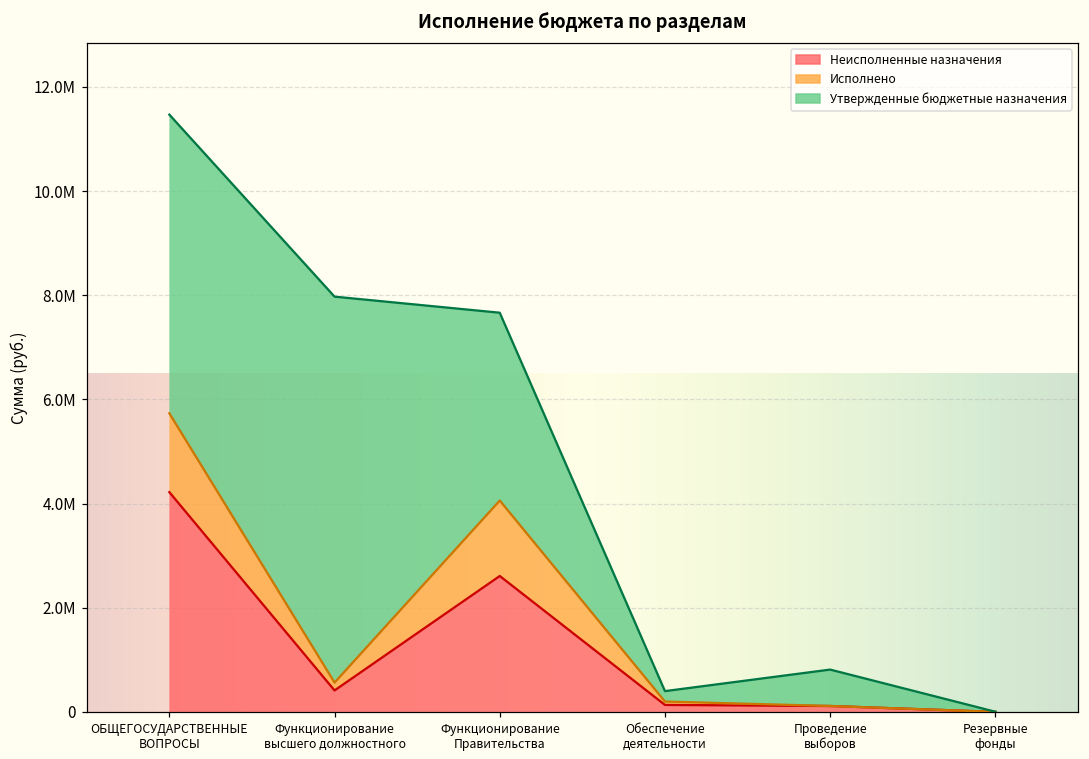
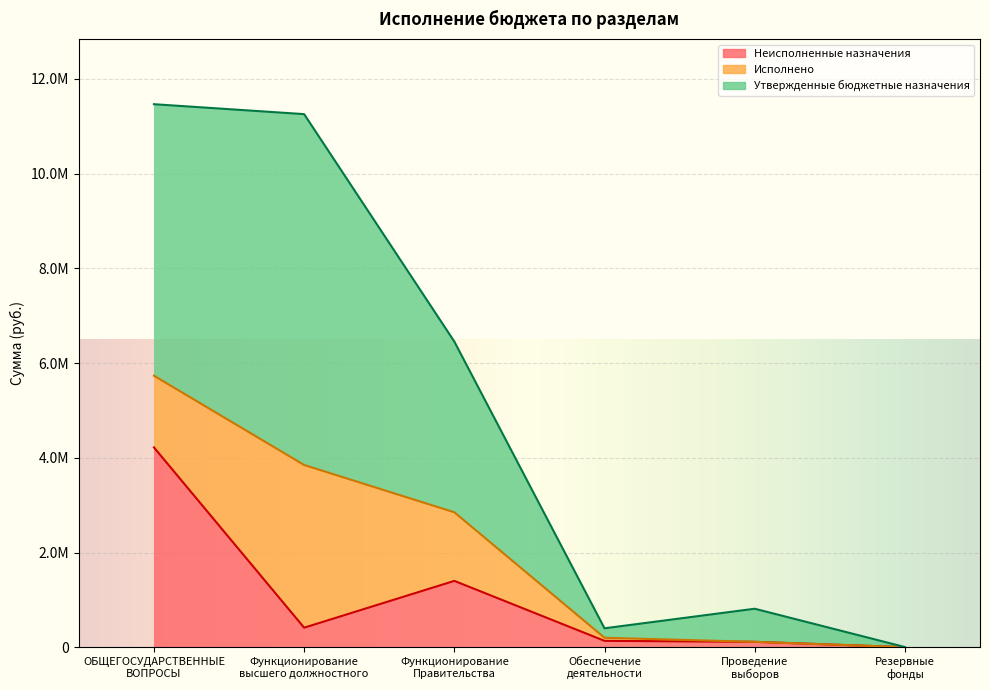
  {
    "Неисполненные назначения": {
      "ОБЩЕГОСУДАРСТВЕННЫЕ ВОПРОСЫ": 4200000,
      "Функционирование высшего должностного": 400000,
-     "Функционирование Правительства": 2600000,
+     "Функционирование Правительства": 1400000,
      "Обеспечение деятельности": 100000
    },
    "Исполнено": {
      "ОБЩЕГОСУДАРСТВЕННЫЕ ВОПРОСЫ": 1500000,
-     "Функционирование высшего должностного": 200000,
+     "Функционирование высшего должностного": 3400000,
      "Функционирование Правительства": 1400000,
      "Обеспечение деятельности": 100000
    },
    "Утвержденные бюджетные назначения": {
      "ОБЩЕГОСУДАРСТВЕННЫЕ ВОПРОСЫ": 5700000,
      "Функционирование высшего должностного": 7400000,
      "Функционирование Правительства": 3600000,
      "Обеспечение деятельности": 200000,
      "Проведение выборов": 700000
    }
  }
